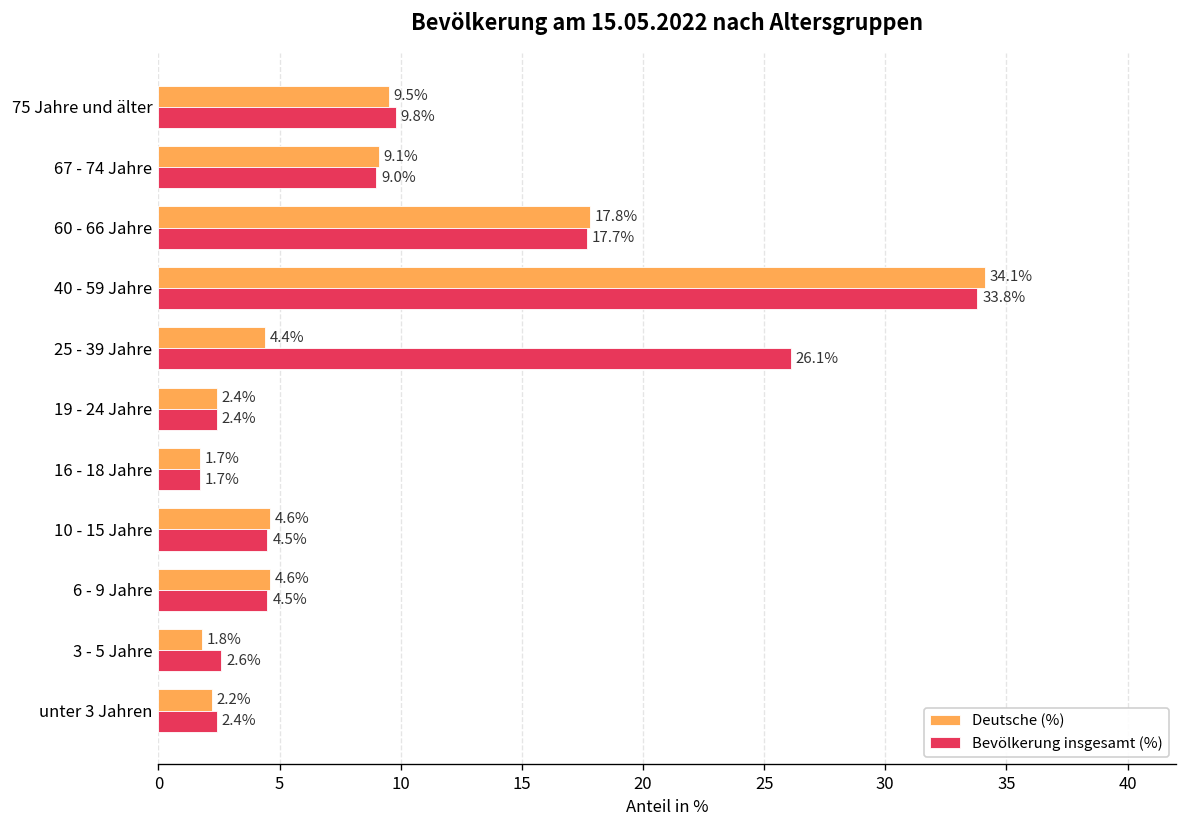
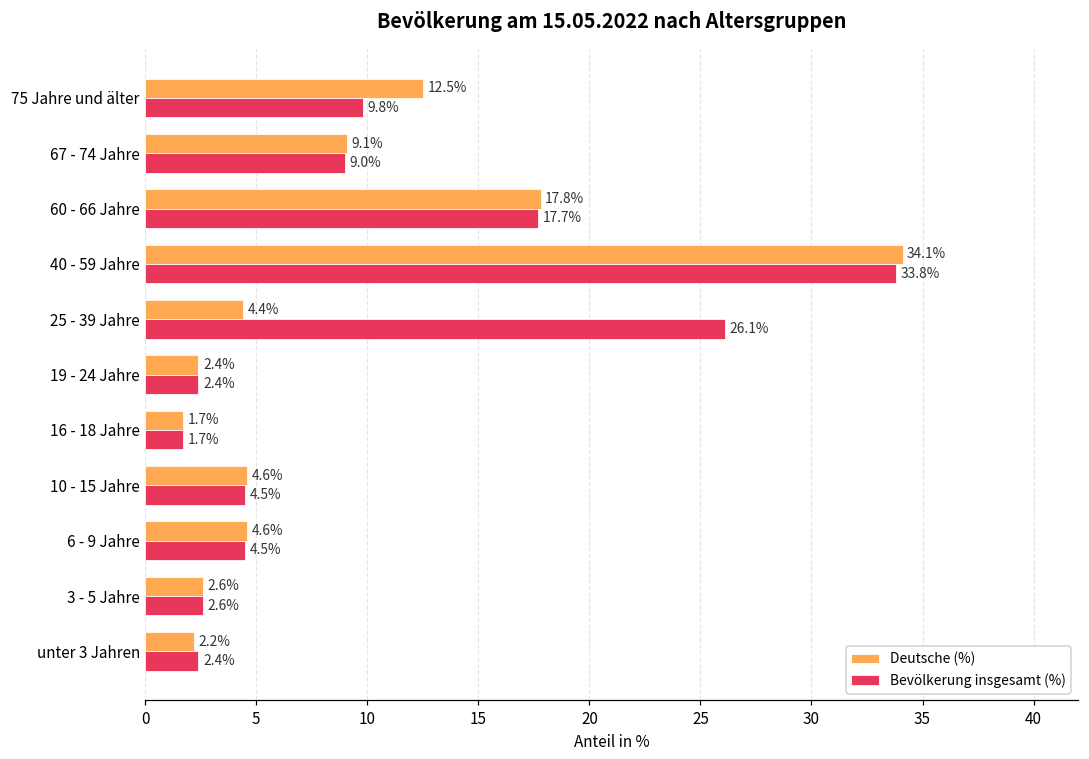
  {
    "Deutsche (%)": {
-     "75 Jahre und älter": "9.5%",
+     "75 Jahre und älter": "12.5%",
      "67 - 74 Jahre": "9.1%",
      "60 - 66 Jahre": "17.8%",
      "40 - 59 Jahre": "34.1%",
      "25 - 39 Jahre": "4.4%",
      "19 - 24 Jahre": "2.4%",
      "16 - 18 Jahre": "1.7%",
      "10 - 15 Jahre": "4.6%",
      "6 - 9 Jahre": "4.6%",
-     "3 - 5 Jahre": "1.8%",
+     "3 - 5 Jahre": "2.6%",
      "unter 3 Jahren": "2.2%"
    },
    "Bevölkerung insgesamt (%)": {
      "75 Jahre und älter": "9.8%",
      "67 - 74 Jahre": "9.0%",
      "60 - 66 Jahre": "17.7%",
      "40 - 59 Jahre": "33.8%",
      "25 - 39 Jahre": "26.1%",
      "19 - 24 Jahre": "2.4%",
      "16 - 18 Jahre": "1.7%",
      "10 - 15 Jahre": "4.5%",
      "6 - 9 Jahre": "4.5%",
      "3 - 5 Jahre": "2.6%",
      "unter 3 Jahren": "2.4%"
    }
  }
